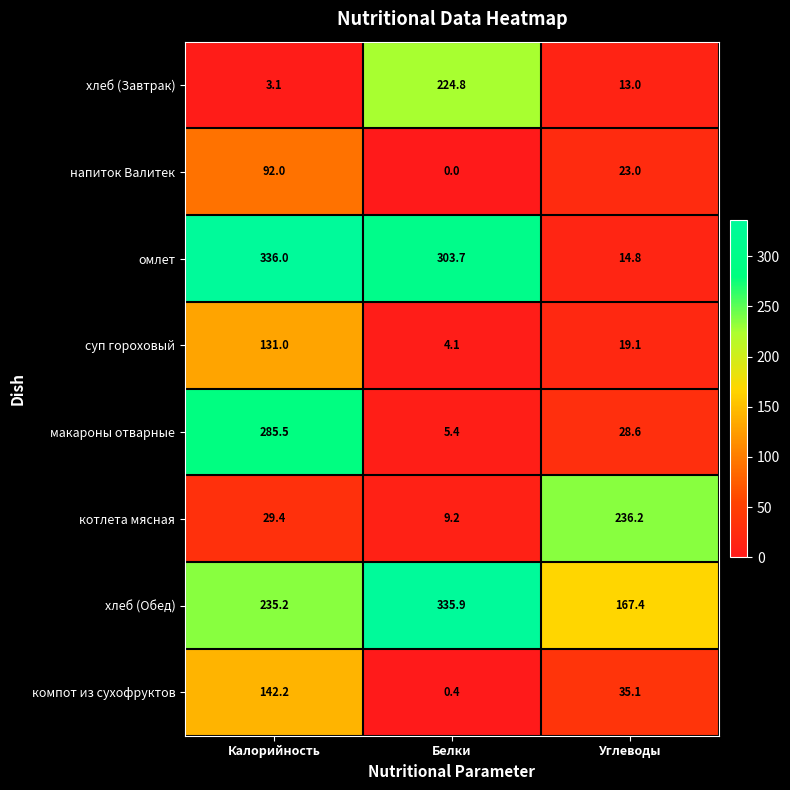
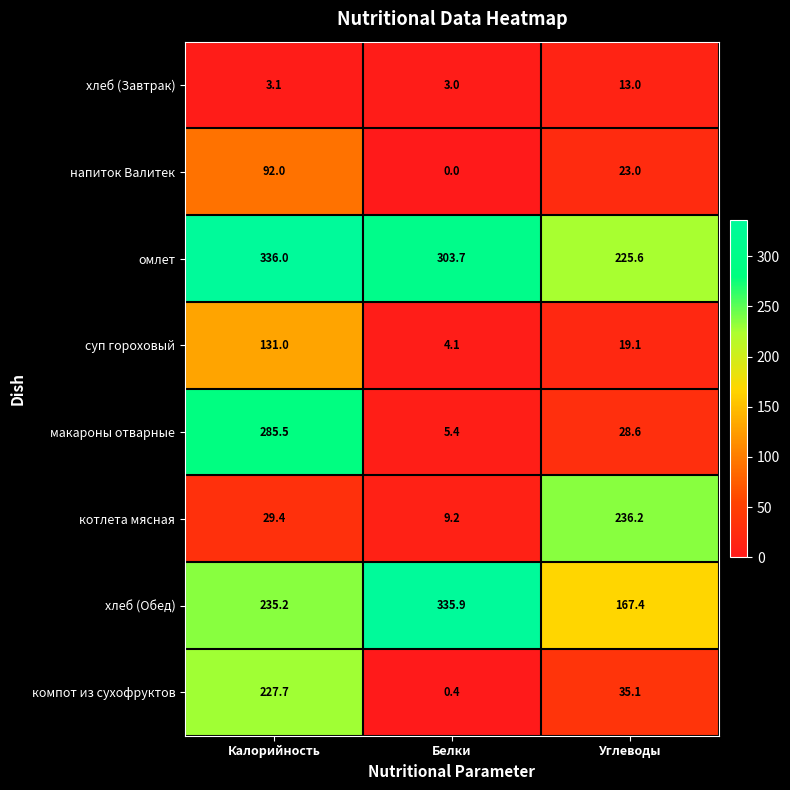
  {
    "хлеб (Завтрак)": {
      "Калорийность": 3.1,
-     "Белки": 224.8,
+     "Белки": 3.0,
      "Углеводы": 13.0
    },
    "напиток Валитек": {
      "Калорийность": 92.0,
      "Белки": 0.0,
      "Углеводы": 23.0
    },
    "омлет": {
      "Калорийность": 336.0,
      "Белки": 303.7,
-     "Углеводы": 14.8
+     "Углеводы": 225.6
    },
    "суп гороховый": {
      "Калорийность": 131.0,
      "Белки": 4.1,
      "Углеводы": 19.1
    },
    "макароны отварные": {
      "Калорийность": 285.5,
      "Белки": 5.4,
      "Углеводы": 28.6
    },
    "котлета мясная": {
      "Калорийность": 29.4,
      "Белки": 9.2,
      "Углеводы": 236.2
    },
    "хлеб (Обед)": {
      "Калорийность": 235.2,
      "Белки": 335.9,
      "Углеводы": 167.4
    },
    "компот из сухофруктов": {
-     "Калорийность": 142.2,
+     "Калорийность": 227.7,
      "Белки": 0.4,
      "Углеводы": 35.1
    }
  }
